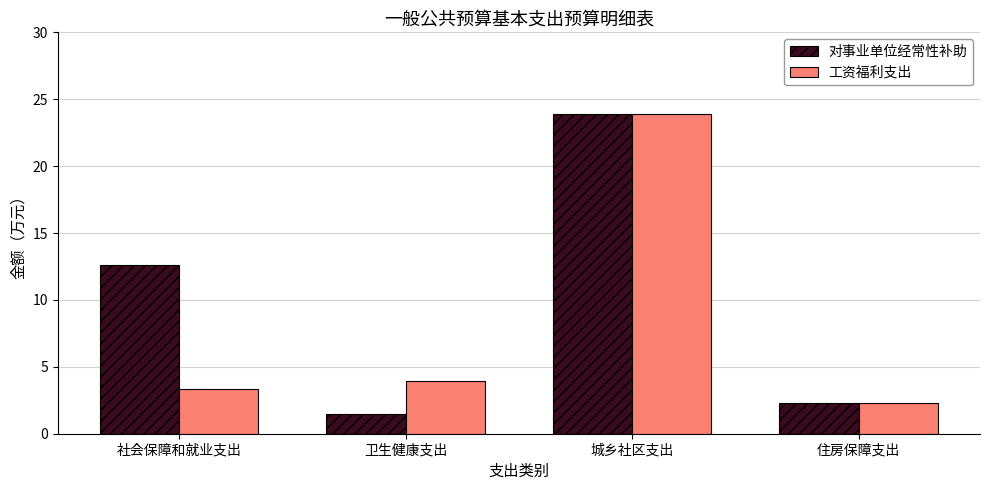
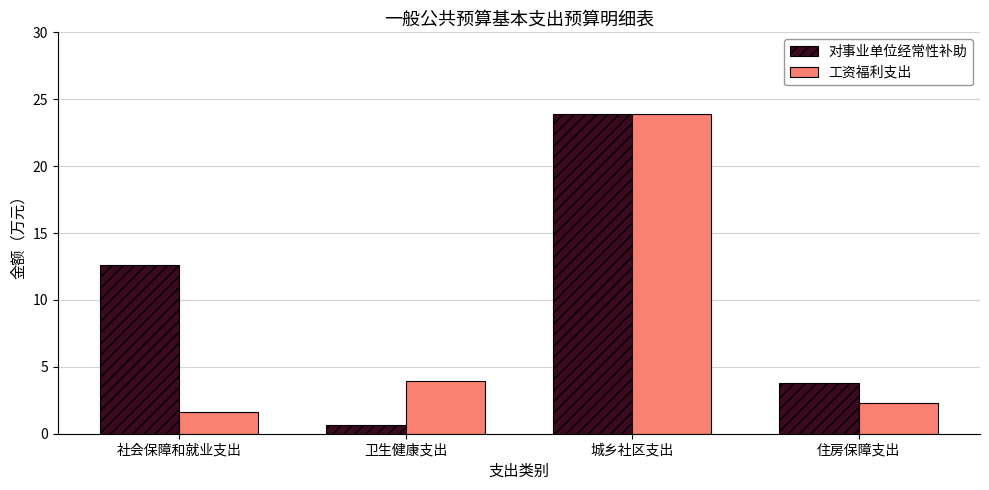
  {
    "对事业单位经常性补助": {
      "社会保障和就业支出": 12.6,
-     "卫生健康支出": 1.5,
+     "卫生健康支出": 0.7,
      "城乡社区支出": 23.9,
-     "住房保障支出": 2.3
+     "住房保障支出": 3.8
    },
    "工资福利支出": {
-     "社会保障和就业支出": 3.4,
+     "社会保障和就业支出": 1.6,
      "卫生健康支出": 3.9,
      "城乡社区支出": 23.9,
      "住房保障支出": 2.3
    }
  }
